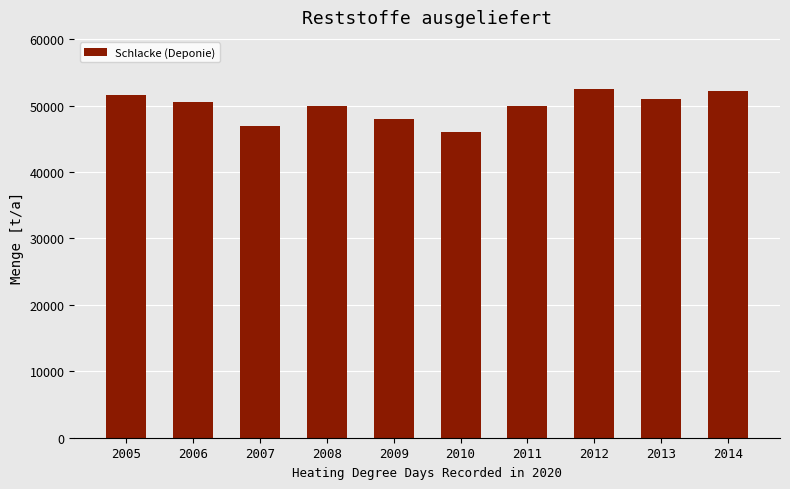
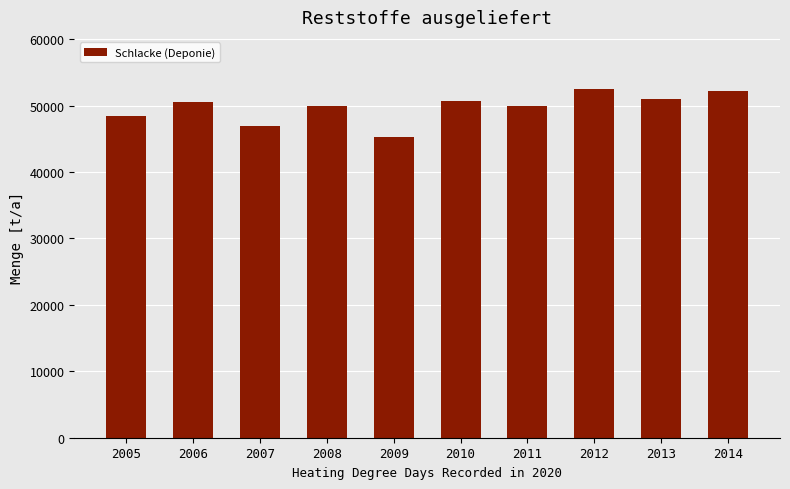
  {
-   "2005": 52000,
+   "2005": 48000,
    "2006": 51000,
    "2007": 47000,
    "2008": 50000,
-   "2009": 48000,
-   "2010": 46000,
+   "2009": 45000,
+   "2010": 51000,
    "2011": 50000,
    "2012": 52000,
    "2013": 51000,
    "2014": 52000
  }
